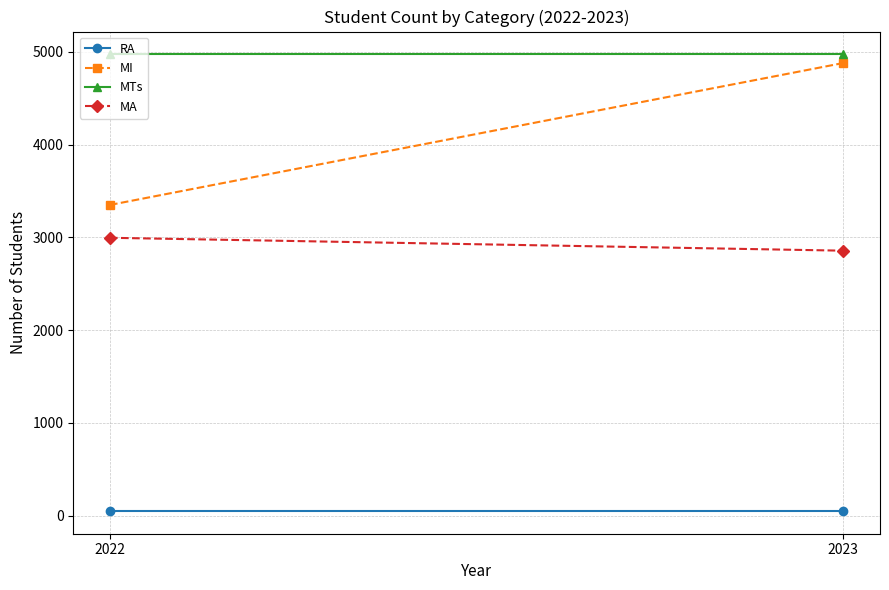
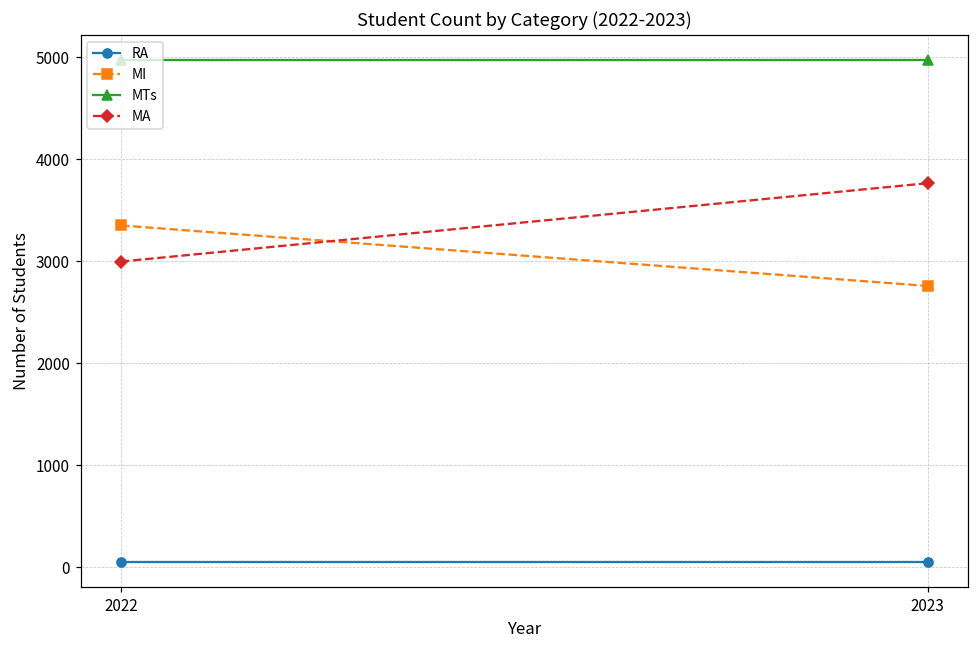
  {
    "RA": {
      "2022": 100,
      "2023": 100
    },
    "MI": {
      "2022": 3400,
-     "2023": 4900
+     "2023": 2800
    },
    "MTs": {
      "2023": 5000
    },
    "MA": {
      "2022": 3000,
-     "2023": 2900
+     "2023": 3800
    }
  }
